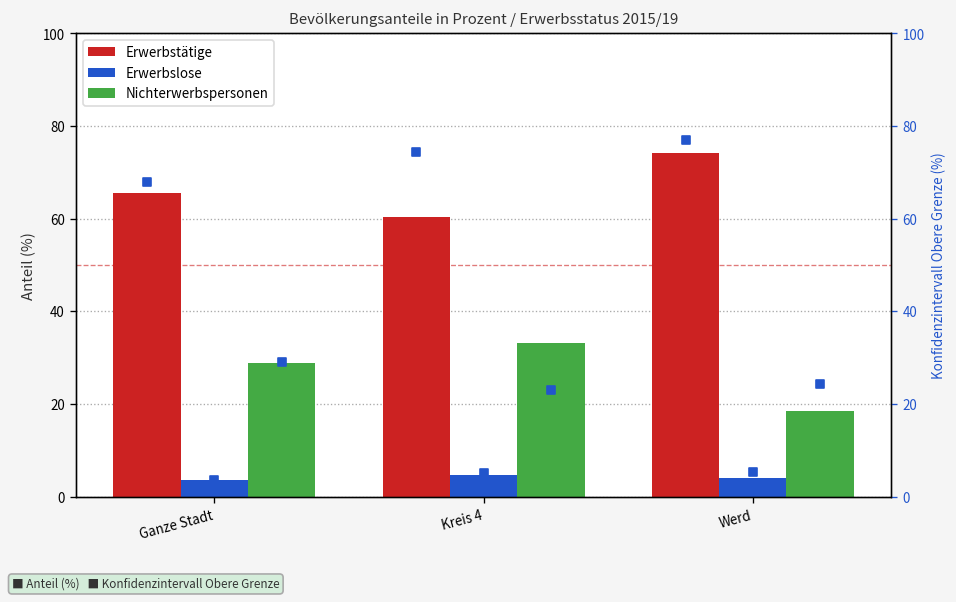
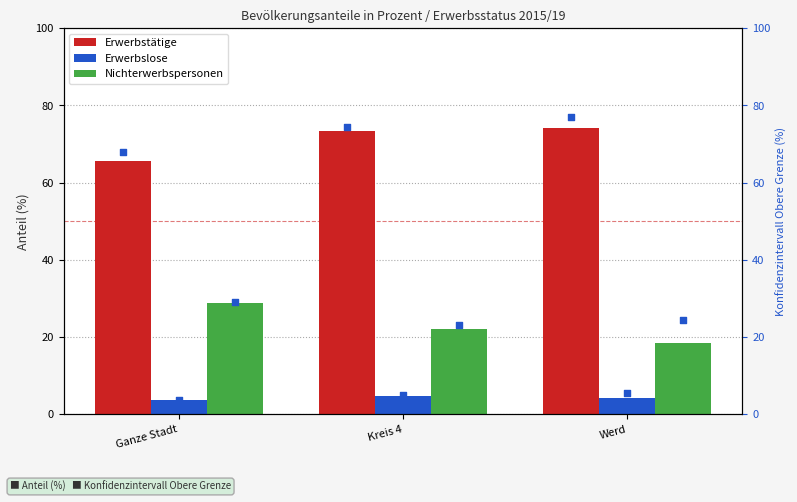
  {
    "Erwerbstätige": {
      "Ganze Stadt": 66,
-     "Kreis 4": 60,
+     "Kreis 4": 73,
      "Werd": 74
    },
    "Nichterwerbspersonen": {
      "Ganze Stadt": 29,
-     "Kreis 4": 33,
+     "Kreis 4": 22,
      "Werd": 19
    }
  }
